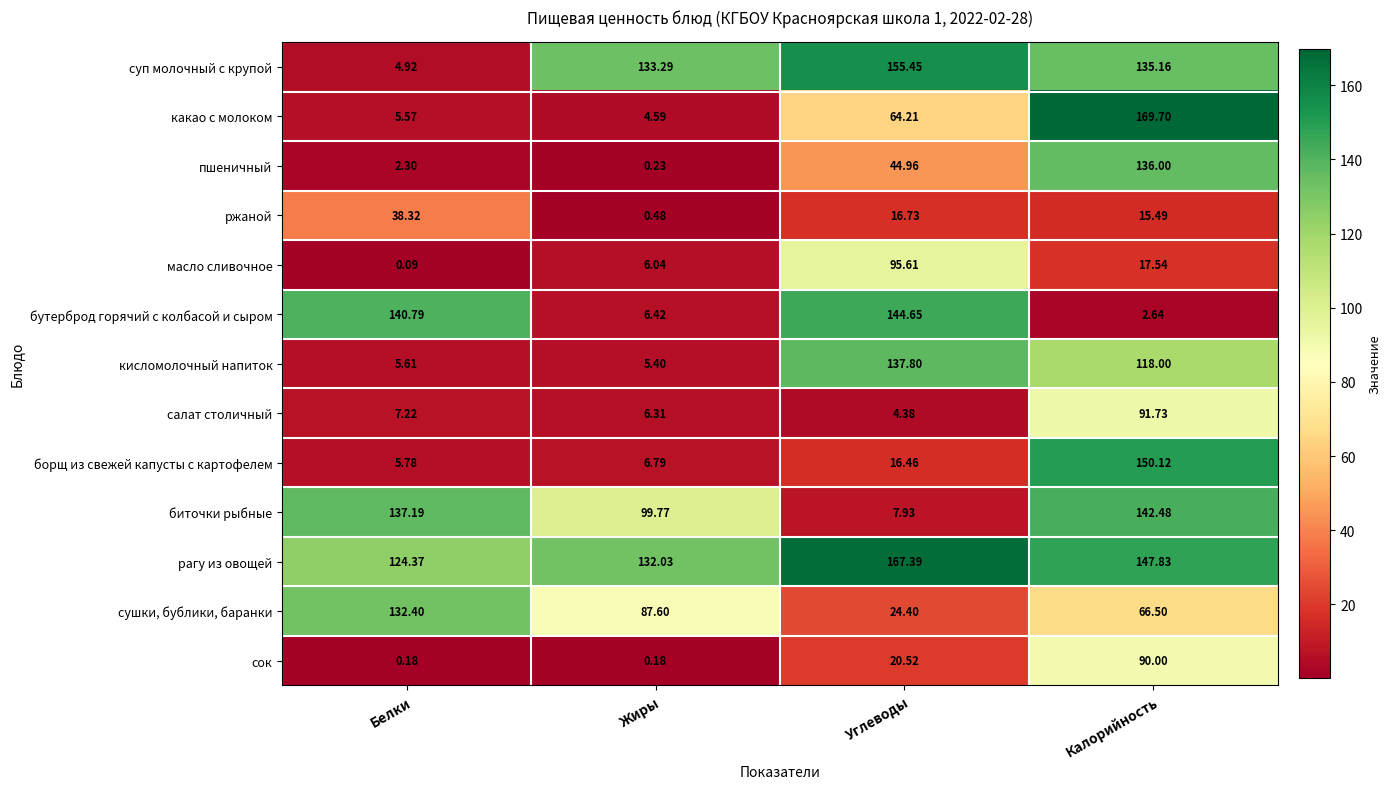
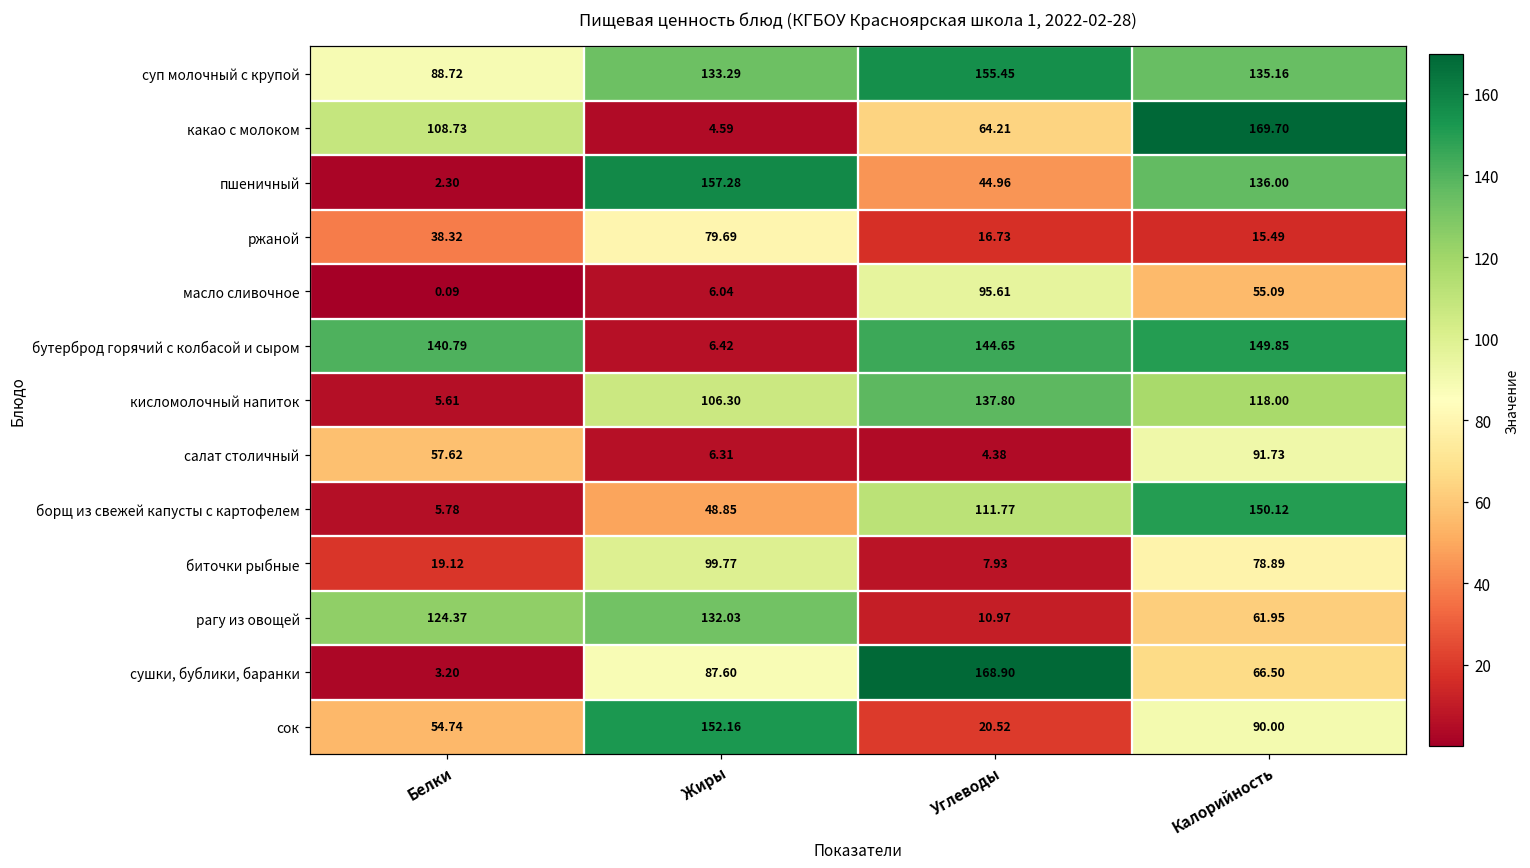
  {
    "суп молочный с крупой": {
-     "Белки": 4.92,
+     "Белки": 88.72,
      "Жиры": 133.29,
      "Углеводы": 155.45,
      "Калорийность": 135.16
    },
    "какао с молоком": {
-     "Белки": 5.57,
+     "Белки": 108.73,
      "Жиры": 4.59,
      "Углеводы": 64.21,
      "Калорийность": 169.70
    },
    "пшеничный": {
      "Белки": 2.30,
-     "Жиры": 0.23,
+     "Жиры": 157.28,
      "Углеводы": 44.96,
      "Калорийность": 136.00
    },
    "ржаной": {
      "Белки": 38.32,
-     "Жиры": 0.48,
+     "Жиры": 79.69,
      "Углеводы": 16.73,
      "Калорийность": 15.49
    },
    "масло сливочное": {
      "Белки": 0.09,
      "Жиры": 6.04,
      "Углеводы": 95.61,
-     "Калорийность": 17.54
+     "Калорийность": 55.09
    },
    "бутерброд горячий с колбасой и сыром": {
      "Белки": 140.79,
      "Жиры": 6.42,
      "Углеводы": 144.65,
-     "Калорийность": 2.64
+     "Калорийность": 149.85
    },
    "кисломолочный напиток": {
      "Белки": 5.61,
-     "Жиры": 5.40,
+     "Жиры": 106.30,
      "Углеводы": 137.80,
      "Калорийность": 118.00
    },
    "салат столичный": {
-     "Белки": 7.22,
+     "Белки": 57.62,
      "Жиры": 6.31,
      "Углеводы": 4.38,
      "Калорийность": 91.73
    },
    "борщ из свежей капусты с картофелем": {
      "Белки": 5.78,
-     "Жиры": 6.79,
-     "Углеводы": 16.46,
+     "Жиры": 48.85,
+     "Углеводы": 111.77,
      "Калорийность": 150.12
    },
    "биточки рыбные": {
-     "Белки": 137.19,
+     "Белки": 19.12,
      "Жиры": 99.77,
      "Углеводы": 7.93,
-     "Калорийность": 142.48
+     "Калорийность": 78.89
    },
    "рагу из овощей": {
      "Белки": 124.37,
      "Жиры": 132.03,
-     "Углеводы": 167.39,
-     "Калорийность": 147.83
+     "Углеводы": 10.97,
+     "Калорийность": 61.95
    },
    "сушки, бублики, баранки": {
-     "Белки": 132.40,
+     "Белки": 3.20,
      "Жиры": 87.60,
-     "Углеводы": 24.40,
+     "Углеводы": 168.90,
      "Калорийность": 66.50
    },
    "сок": {
-     "Белки": 0.18,
-     "Жиры": 0.18,
+     "Белки": 54.74,
+     "Жиры": 152.16,
      "Углеводы": 20.52,
      "Калорийность": 90.00
    }
  }
